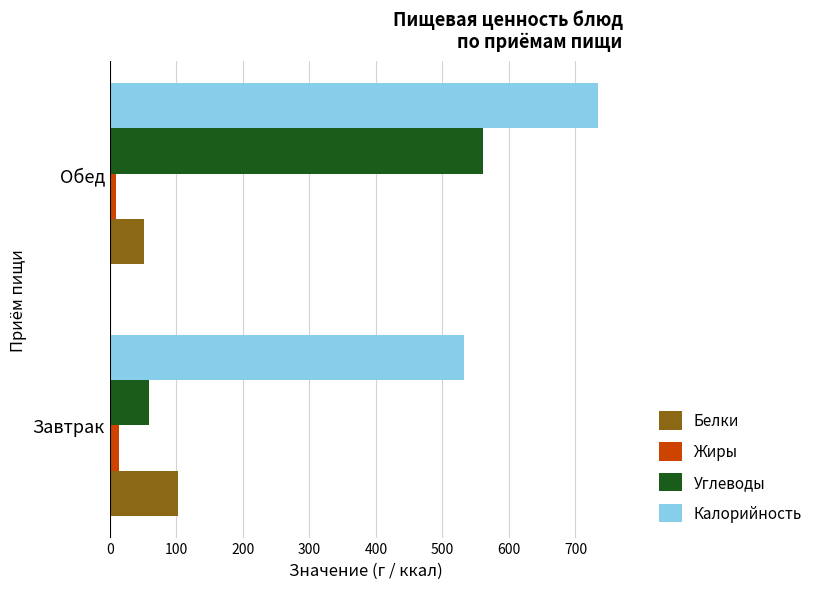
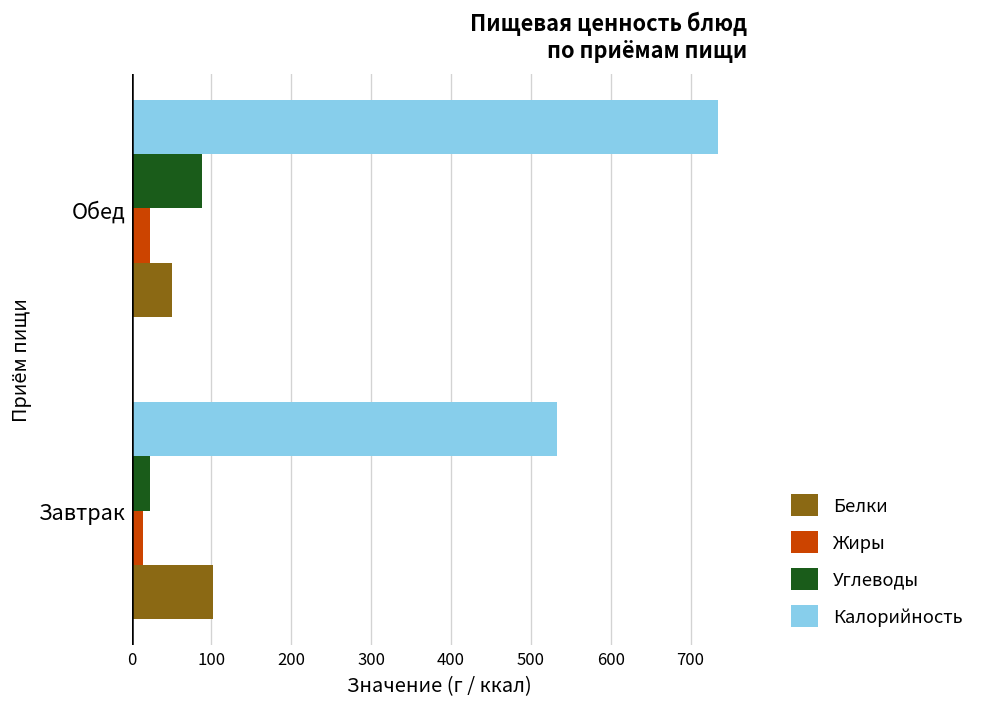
  {
    "Белки": {
      "Обед": 50,
      "Завтрак": 100
    },
    "Жиры": {
-     "Обед": 10,
+     "Обед": 20,
      "Завтрак": 10
    },
    "Углеводы": {
-     "Обед": 560,
-     "Завтрак": 60
+     "Обед": 90,
+     "Завтрак": 20
    },
    "Калорийность": {
      "Обед": 730,
      "Завтрак": 530
    }
  }
